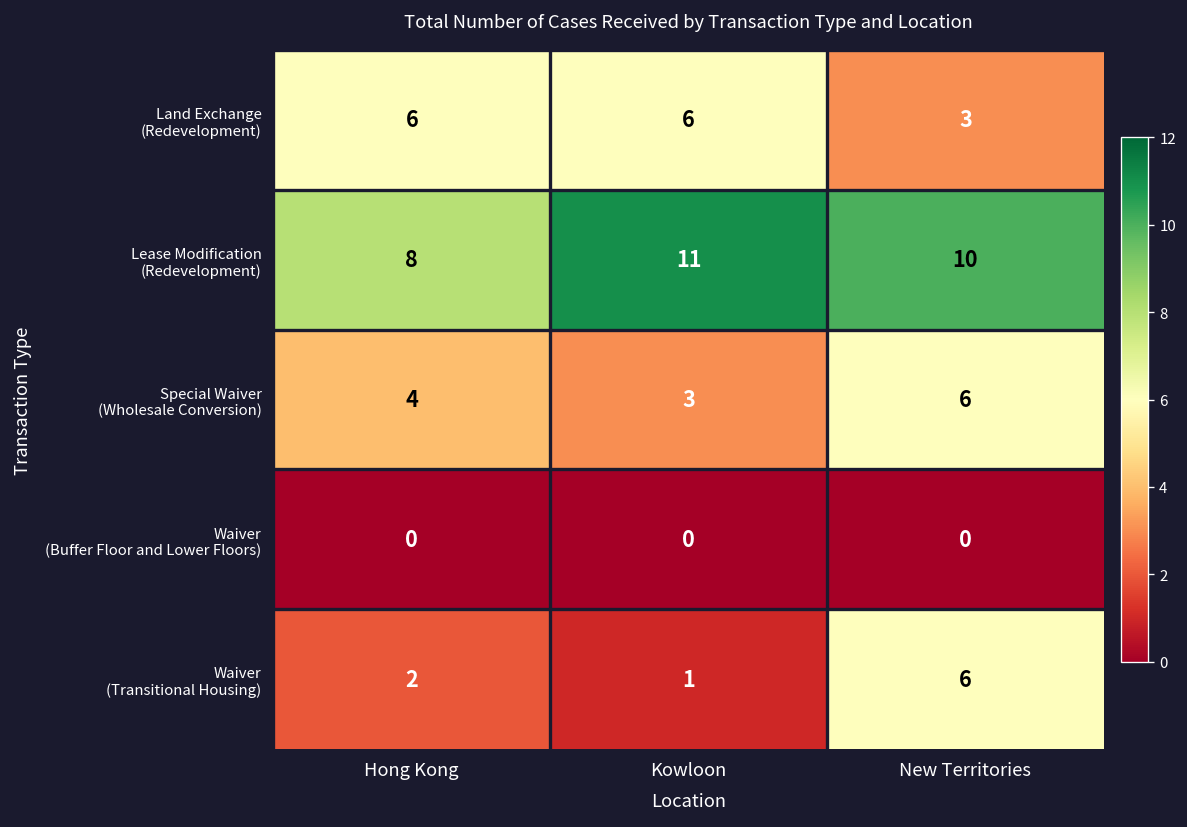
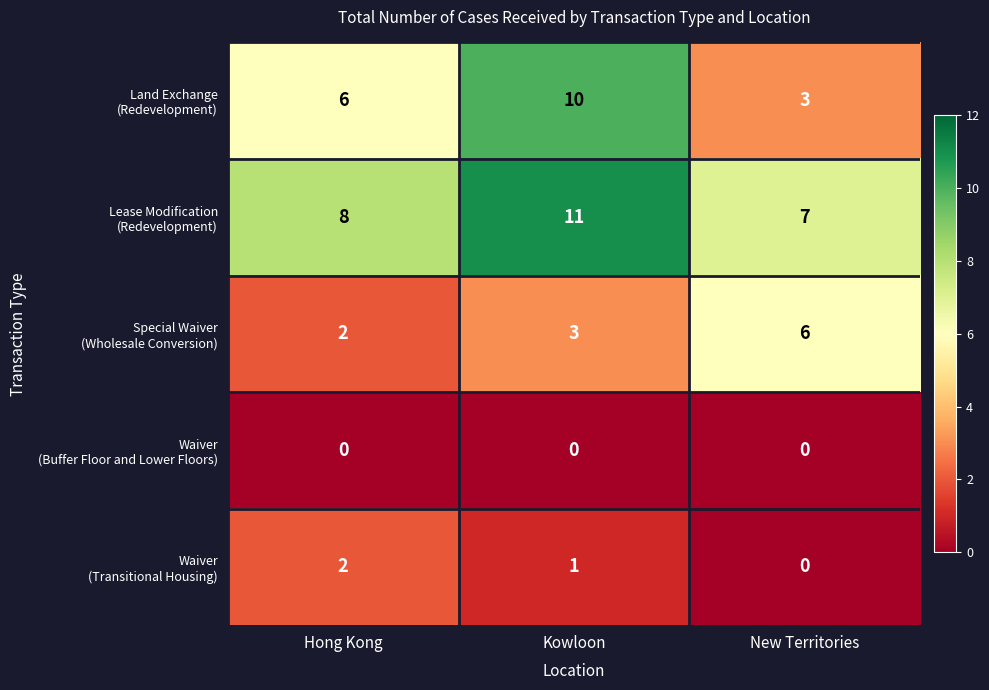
  {
    "Land Exchange (Redevelopment)": {
      "Hong Kong": 6,
-     "Kowloon": 6,
+     "Kowloon": 10,
      "New Territories": 3
    },
    "Lease Modification (Redevelopment)": {
      "Hong Kong": 8,
      "Kowloon": 11,
-     "New Territories": 10
+     "New Territories": 7
    },
    "Special Waiver (Wholesale Conversion)": {
-     "Hong Kong": 4,
+     "Hong Kong": 2,
      "Kowloon": 3,
      "New Territories": 6
    },
    "Waiver (Buffer Floor and Lower Floors)": {
      "Hong Kong": 0,
      "Kowloon": 0,
      "New Territories": 0
    },
    "Waiver (Transitional Housing)": {
      "Hong Kong": 2,
      "Kowloon": 1,
-     "New Territories": 6
+     "New Territories": 0
    }
  }
